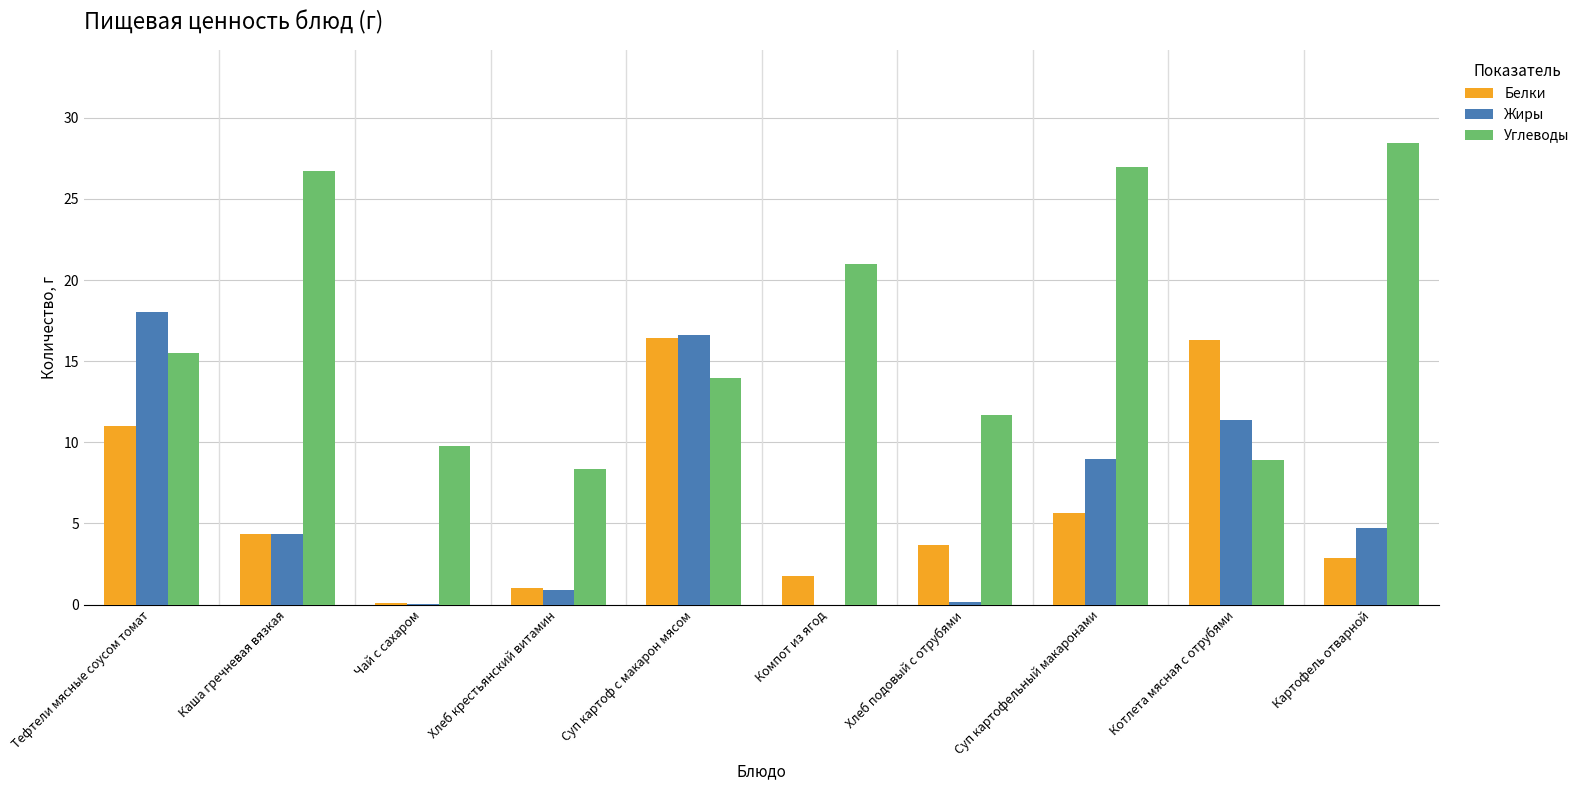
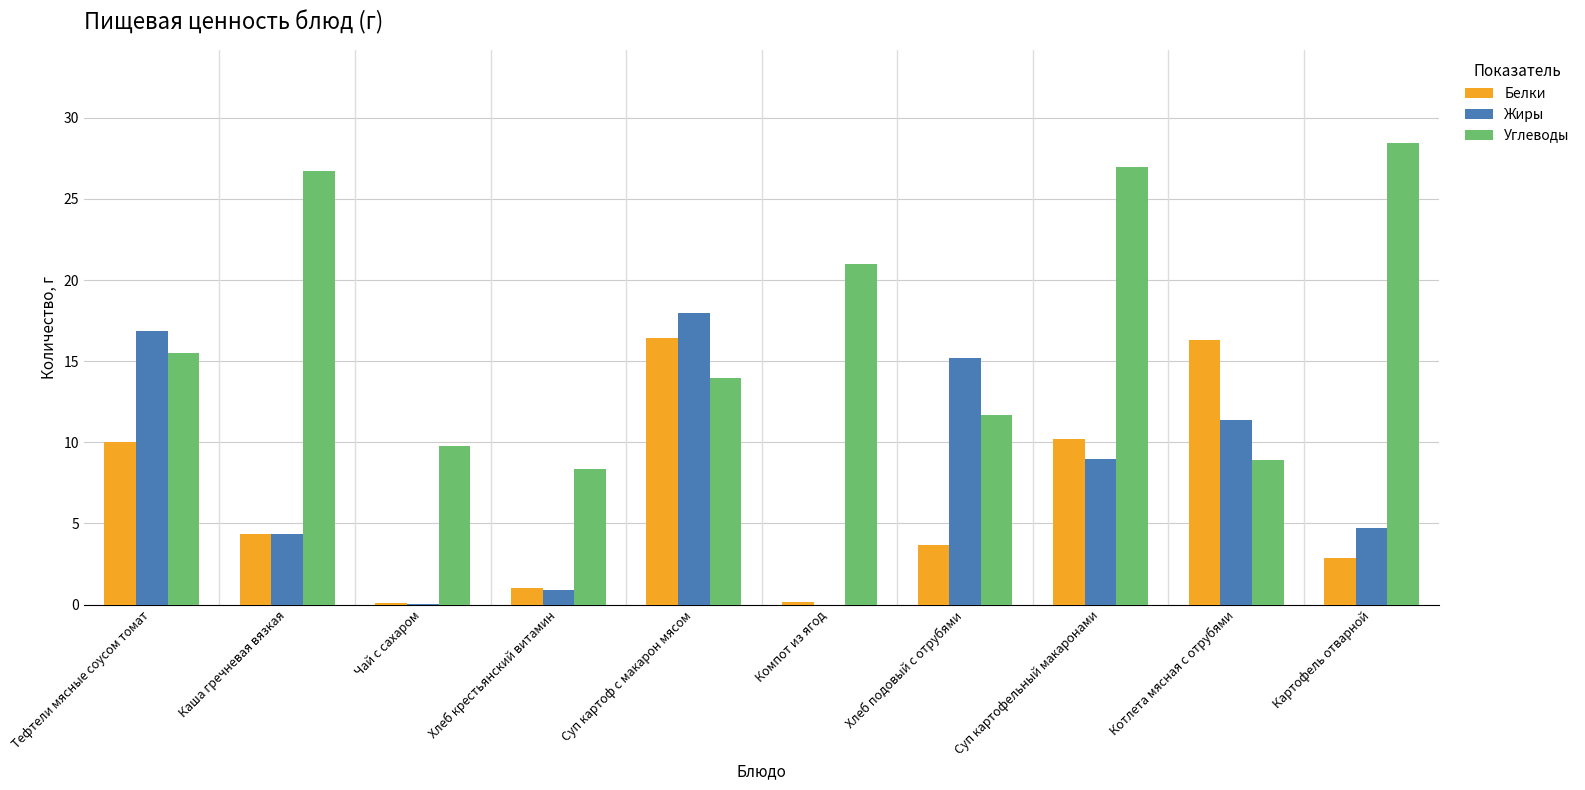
  {
    "Белки": {
-     "Тефтели мясные соусом томат": 11,
+     "Тефтели мясные соусом томат": 10,
      "Каша гречневая вязкая": 4.3,
      "Хлеб крестьянский витамин": 1.0,
      "Суп картоф с макарон мясом": 16.4,
-     "Компот из ягод": 1.8,
+     "Компот из ягод": 0.2,
      "Хлеб подовый с отрубями": 3.7,
-     "Суп картофельный макаронами": 5.6,
+     "Суп картофельный макаронами": 10.2,
      "Котлета мясная с отрубями": 16.3,
      "Картофель отварной": 2.9
    },
    "Жиры": {
-     "Тефтели мясные соусом томат": 18.0,
+     "Тефтели мясные соусом томат": 16.9,
      "Каша гречневая вязкая": 4.4,
      "Хлеб крестьянский витамин": 0.9,
-     "Суп картоф с макарон мясом": 16.6,
+     "Суп картоф с макарон мясом": 18.0,
      "Компот из ягод": 0.0,
-     "Хлеб подовый с отрубями": 0.2,
+     "Хлеб подовый с отрубями": 15.2,
      "Суп картофельный макаронами": 9.0,
      "Котлета мясная с отрубями": 11.4,
      "Картофель отварной": 4.7
    },
    "Углеводы": {
      "Тефтели мясные соусом томат": 15.5,
      "Каша гречневая вязкая": 26.7,
      "Чай с сахаром": 9.8,
      "Хлеб крестьянский витамин": 8.4,
      "Суп картоф с макарон мясом": 13.9,
      "Компот из ягод": 21.0,
      "Хлеб подовый с отрубями": 11.7,
      "Суп картофельный макаронами": 26.9,
      "Котлета мясная с отрубями": 8.9,
      "Картофель отварной": 28.5
    }
  }
